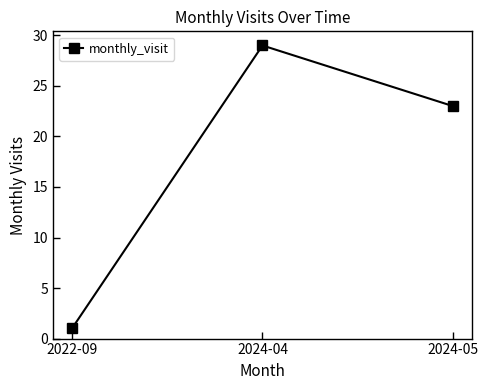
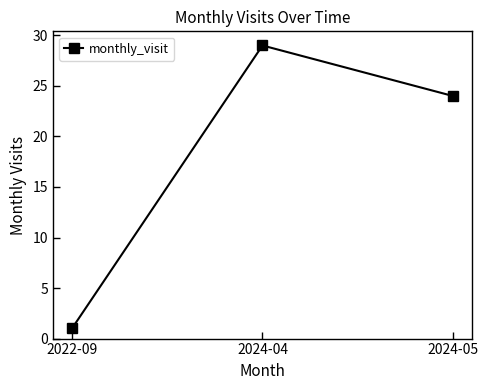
  {
    "2022-09": 1,
    "2024-04": 29,
-   "2024-05": 23
+   "2024-05": 24
  }
